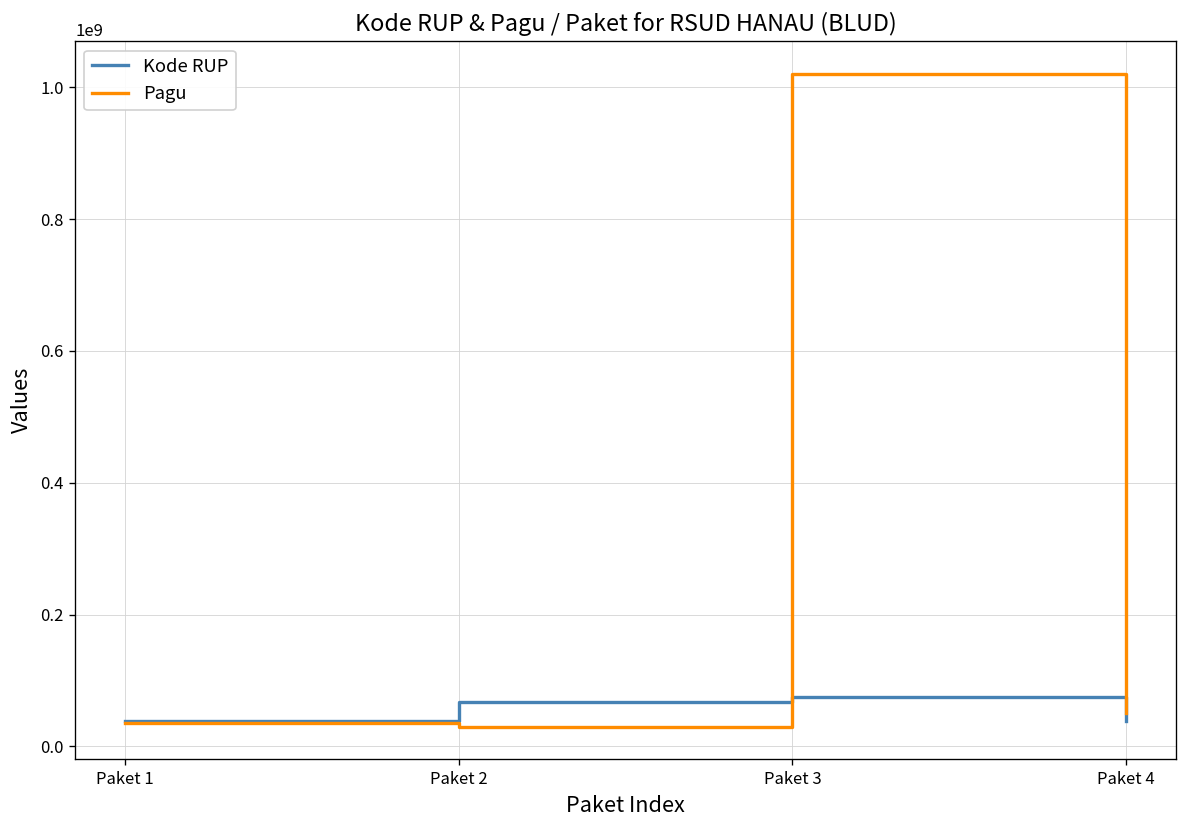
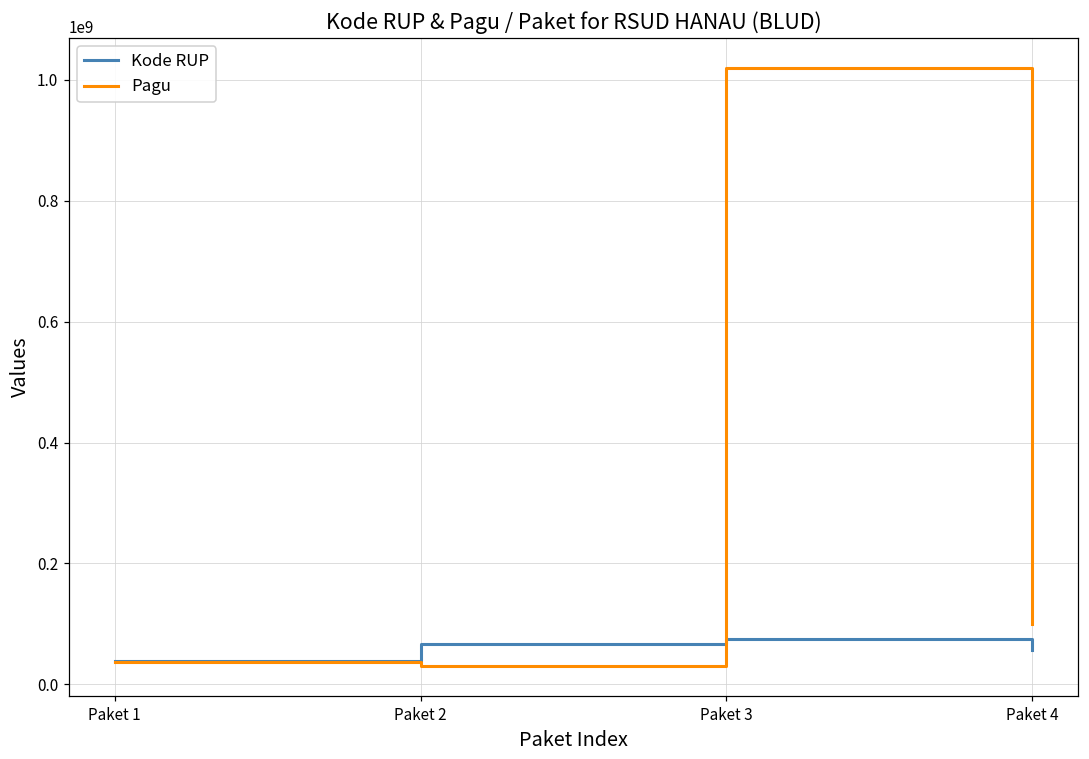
  {
    "Kode RUP": {
      "Paket 2": 70000000,
      "Paket 3": 80000000,
-     "Paket 4": 40000000
+     "Paket 4": 60000000
    },
    "Pagu": {
      "Paket 2": 30000000,
      "Paket 3": 1020000000,
-     "Paket 4": 50000000
+     "Paket 4": 100000000
    }
  }
